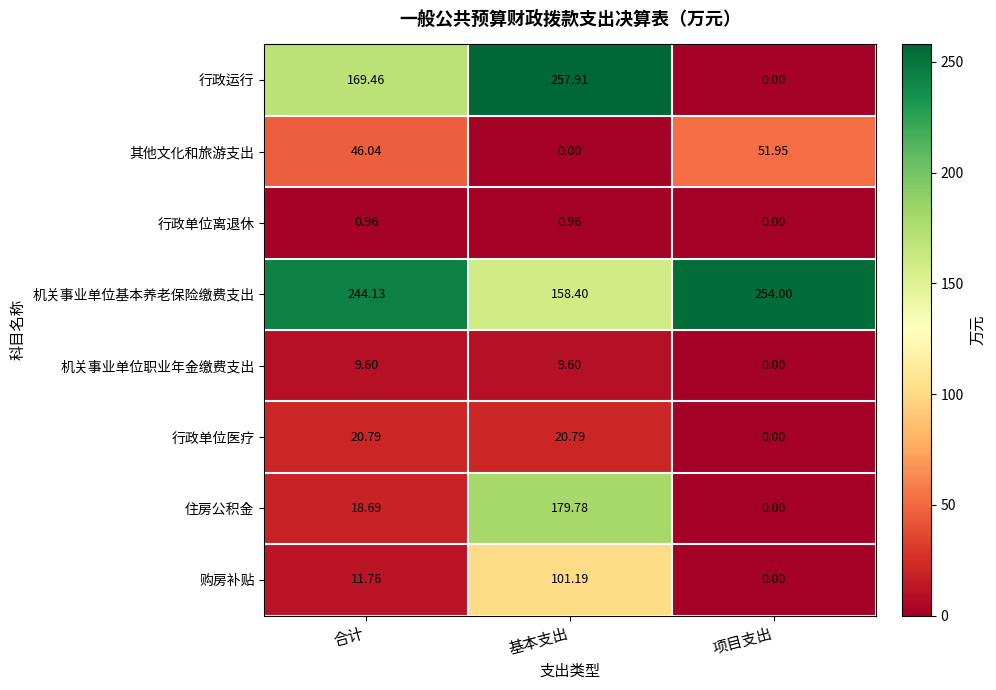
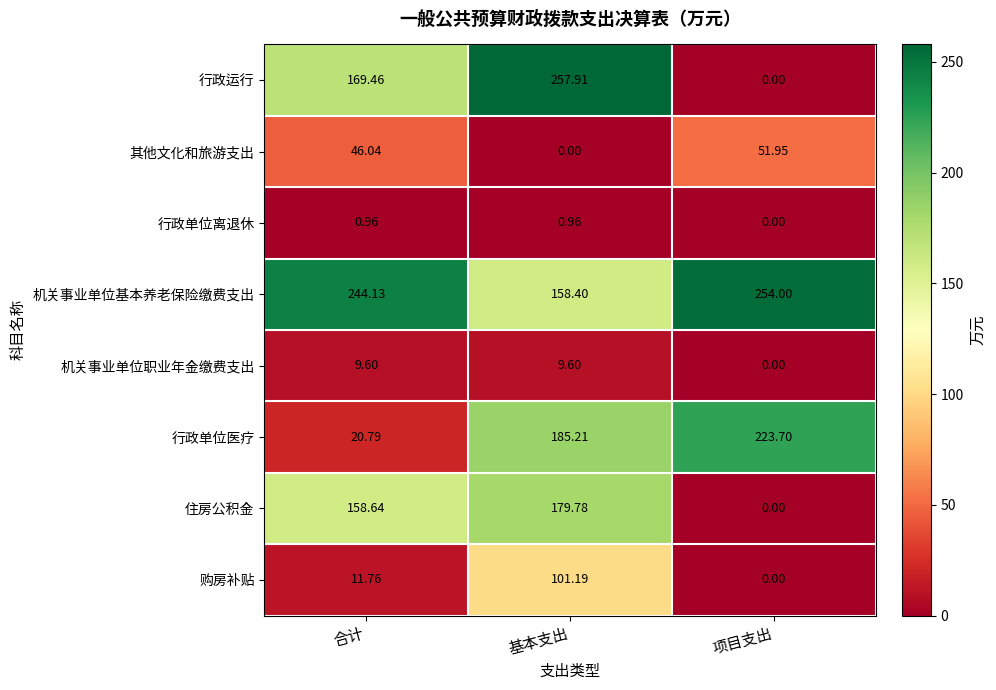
  {
    "行政运行": {
      "合计": 169.46,
      "基本支出": 257.91,
      "项目支出": 0.00
    },
    "其他文化和旅游支出": {
      "合计": 46.04,
      "基本支出": 0.00,
      "项目支出": 51.95
    },
    "行政单位离退休": {
      "合计": 0.96,
      "基本支出": 0.96,
      "项目支出": 0.00
    },
    "机关事业单位基本养老保险缴费支出": {
      "合计": 244.13,
      "基本支出": 158.40,
      "项目支出": 254.00
    },
    "机关事业单位职业年金缴费支出": {
      "合计": 9.60,
      "基本支出": 9.60,
      "项目支出": 0.00
    },
    "行政单位医疗": {
      "合计": 20.79,
-     "基本支出": 20.79,
-     "项目支出": 0.00
+     "基本支出": 185.21,
+     "项目支出": 223.70
    },
    "住房公积金": {
-     "合计": 18.69,
+     "合计": 158.64,
      "基本支出": 179.78,
      "项目支出": 0.00
    },
    "购房补贴": {
      "合计": 11.76,
      "基本支出": 101.19,
      "项目支出": 0.00
    }
  }
